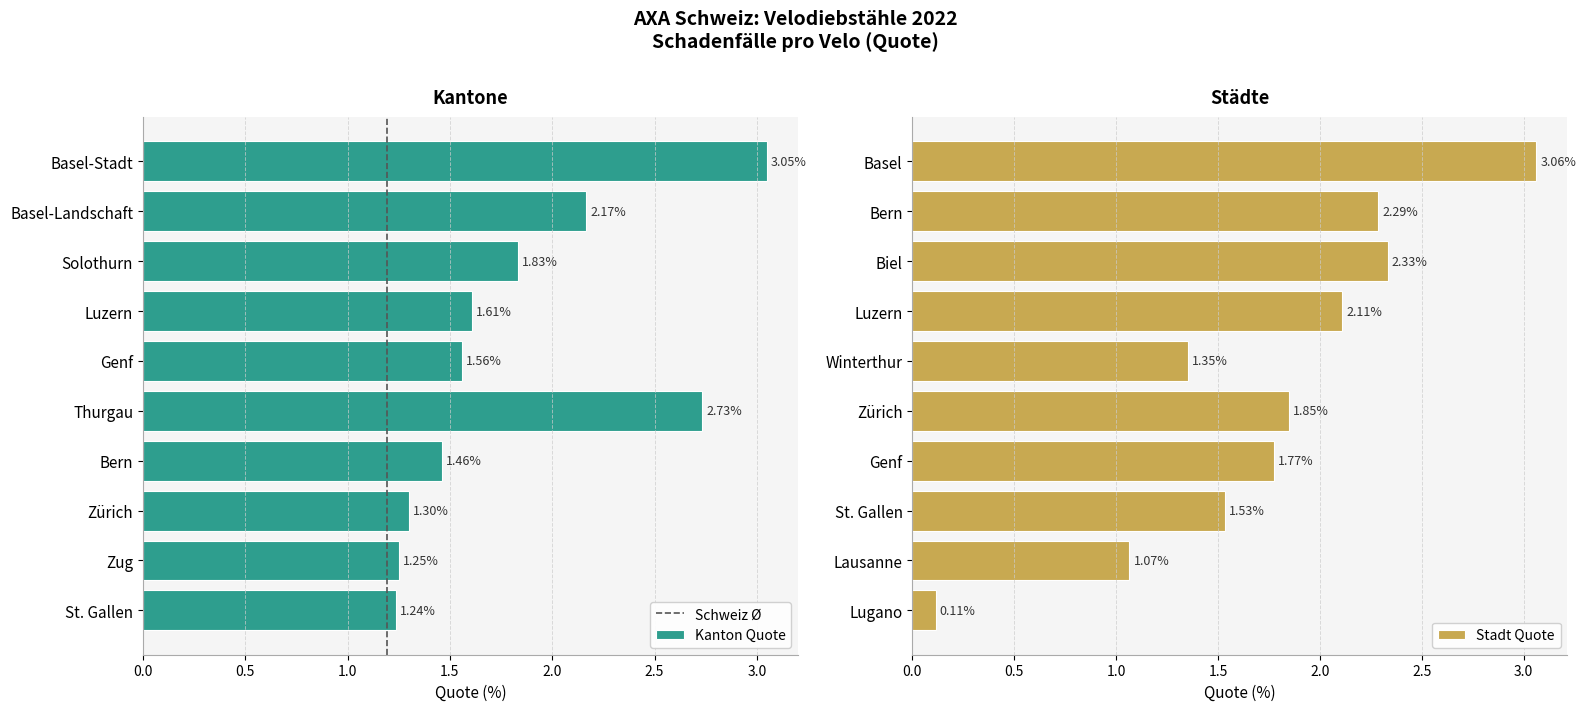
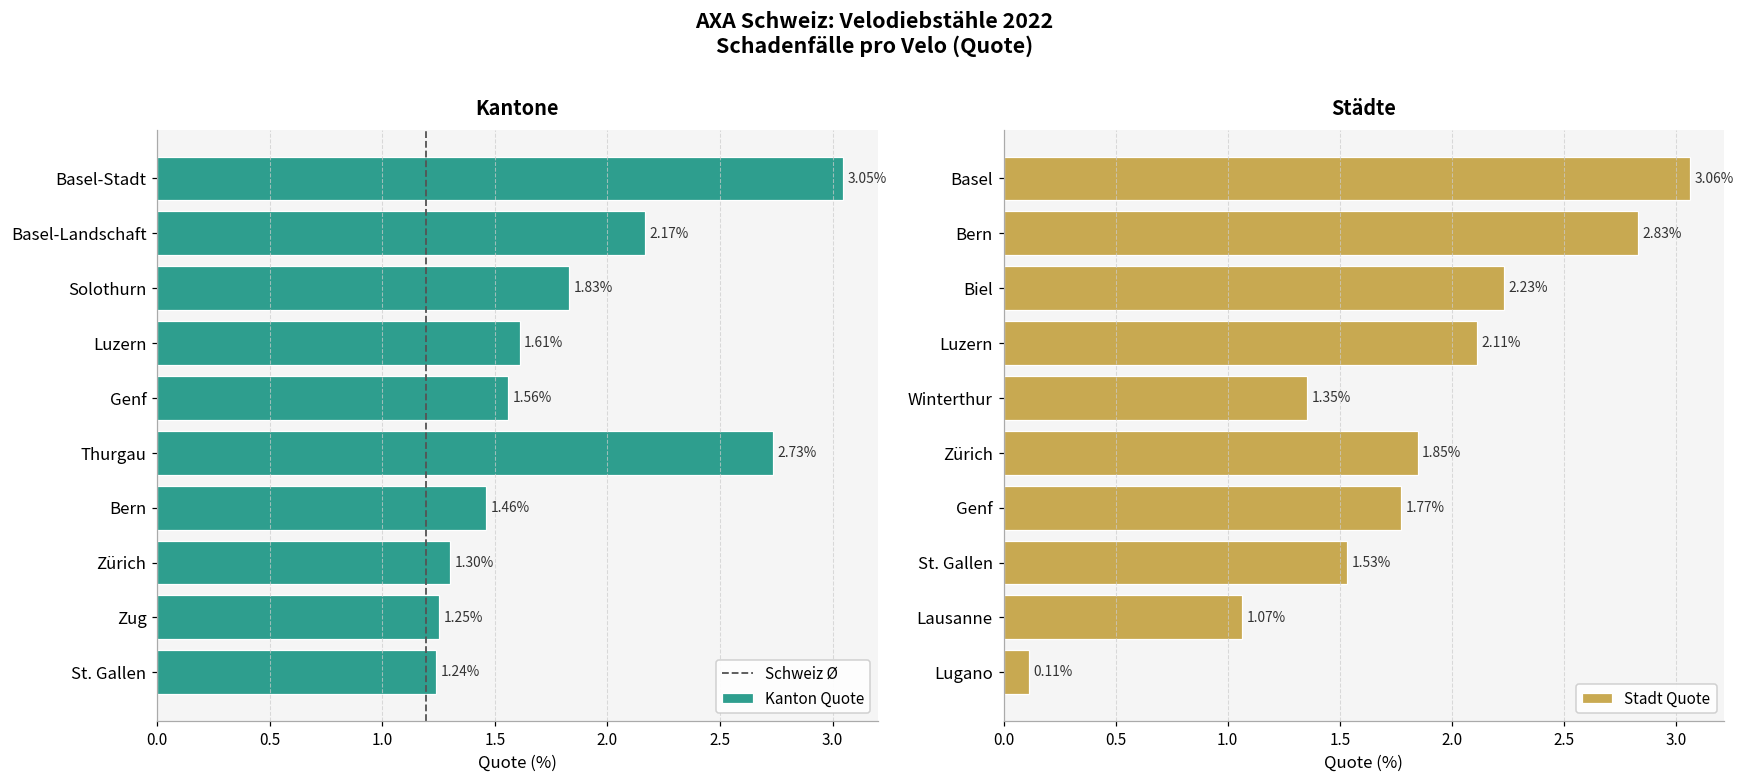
  {
    "Kantone": {
      "Basel-Stadt": "3.05%",
      "Basel-Landschaft": "2.17%",
      "Solothurn": "1.83%",
      "Luzern": "1.61%",
      "Genf": "1.56%",
      "Thurgau": "2.73%",
      "Bern": "1.46%",
      "Zürich": "1.30%",
      "Zug": "1.25%",
      "St. Gallen": "1.24%"
    },
    "Städte": {
      "Basel": "3.06%",
-     "Bern": "2.29%",
-     "Biel": "2.33%",
+     "Bern": "2.83%",
+     "Biel": "2.23%",
      "Luzern": "2.11%",
      "Winterthur": "1.35%",
      "Zürich": "1.85%",
      "Genf": "1.77%",
      "St. Gallen": "1.53%",
      "Lausanne": "1.07%",
      "Lugano": "0.11%"
    }
  }
